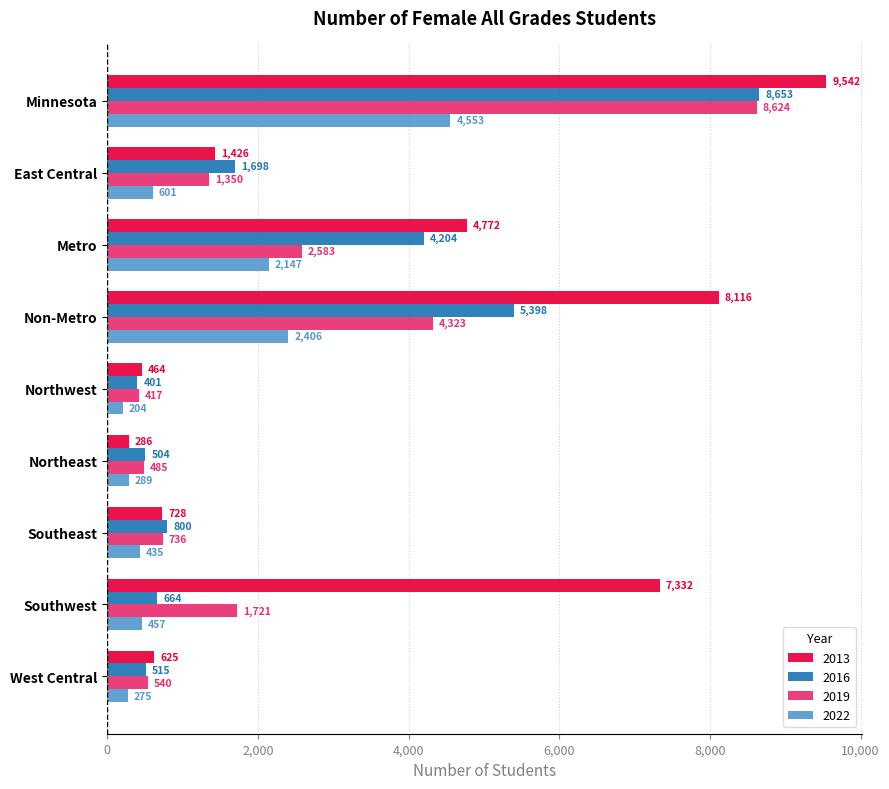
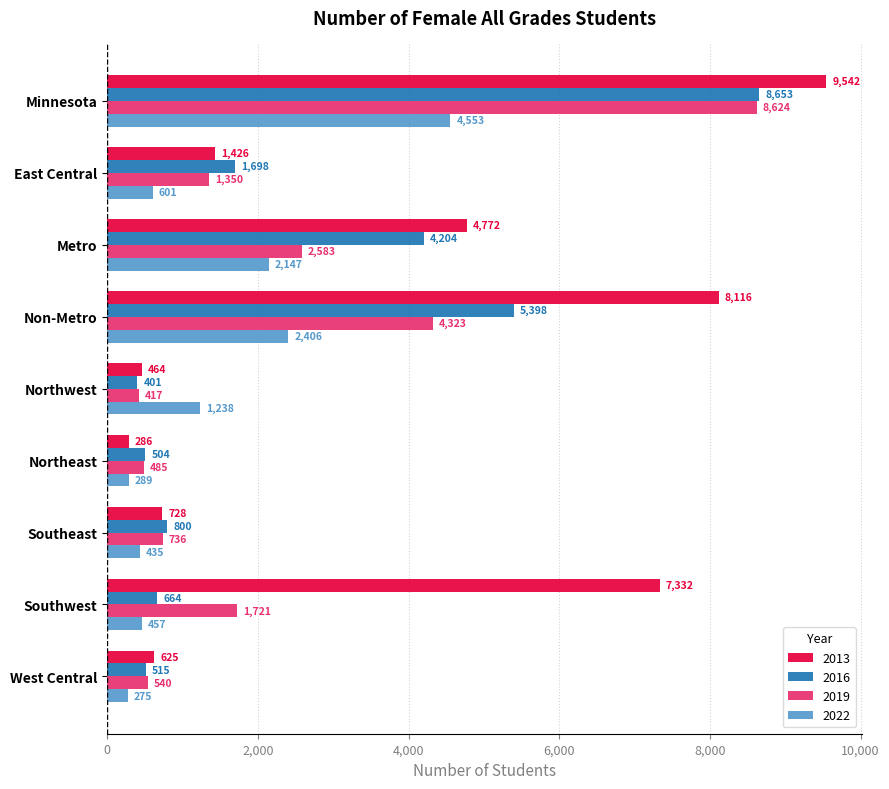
  {
    "2013": {
      "Minnesota": "9,542",
      "East Central": "1,426",
      "Metro": "4,772",
      "Non-Metro": "8,116",
      "Northwest": "464",
      "Northeast": "286",
      "Southeast": "728",
      "Southwest": "7,332",
      "West Central": "625"
    },
    "2016": {
      "Minnesota": "8,653",
      "East Central": "1,698",
      "Metro": "4,204",
      "Non-Metro": "5,398",
      "Northwest": "401",
      "Northeast": "504",
      "Southeast": "800",
      "Southwest": "664",
      "West Central": "515"
    },
    "2019": {
      "Minnesota": "8,624",
      "East Central": "1,350",
      "Metro": "2,583",
      "Non-Metro": "4,323",
      "Northwest": "417",
      "Northeast": "485",
      "Southeast": "736",
      "Southwest": "1,721",
      "West Central": "540"
    },
    "2022": {
      "Minnesota": "4,553",
      "East Central": "601",
      "Metro": "2,147",
      "Non-Metro": "2,406",
-     "Northwest": "204",
+     "Northwest": "1,238",
      "Northeast": "289",
      "Southeast": "435",
      "Southwest": "457",
      "West Central": "275"
    }
  }
